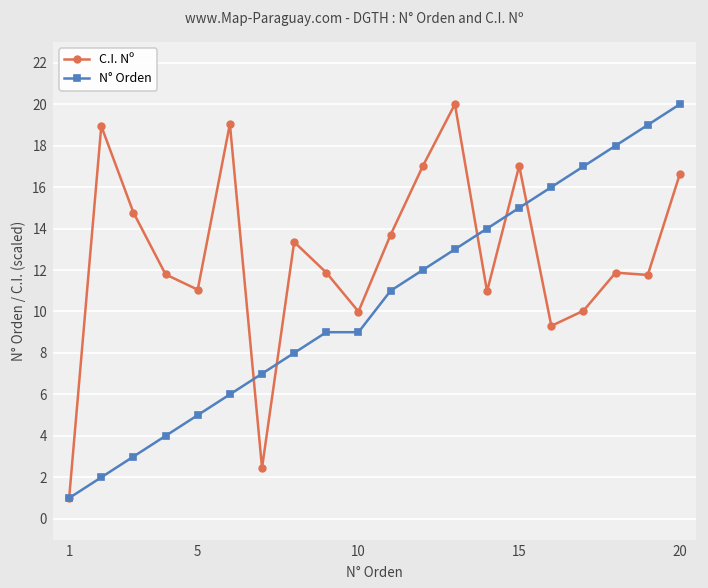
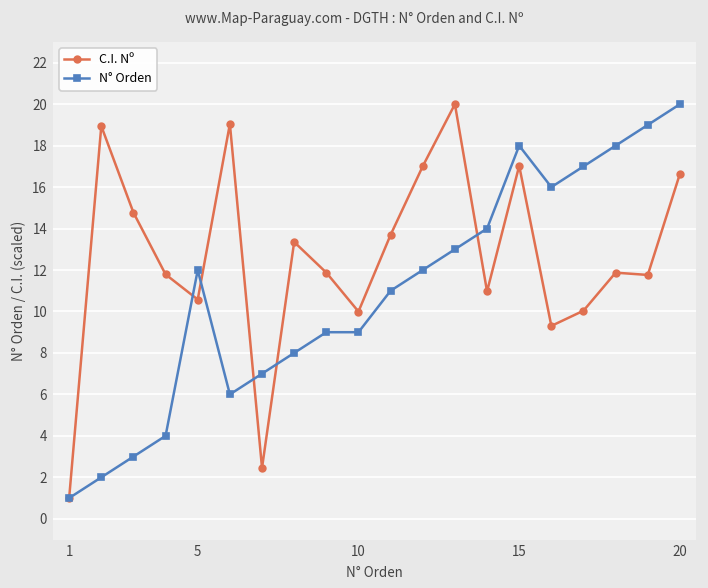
  {
    "C.I. Nº": {
-     "5": 11.1,
+     "5": 10.6,
      "10": 10.0,
      "15": 17.0,
      "20": 16.6
    },
    "N° Orden": {
-     "5": 5,
+     "5": 12,
      "10": 9,
-     "15": 15,
+     "15": 18,
      "20": 20
    }
  }
